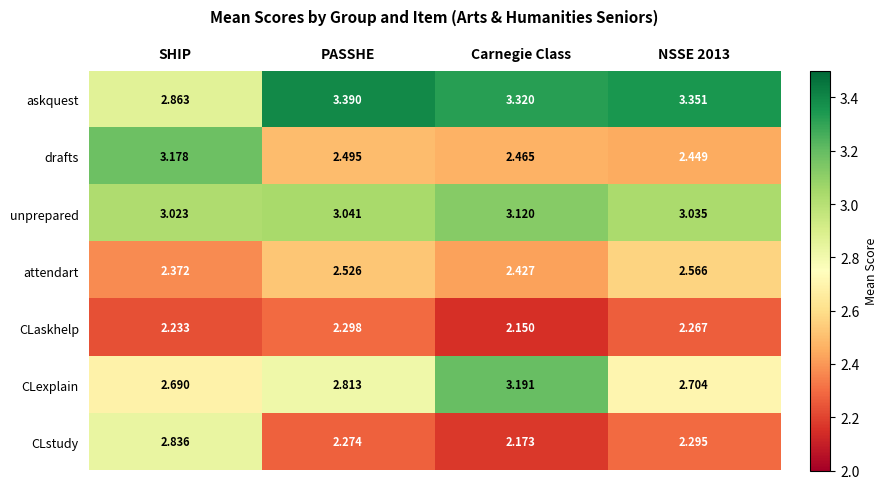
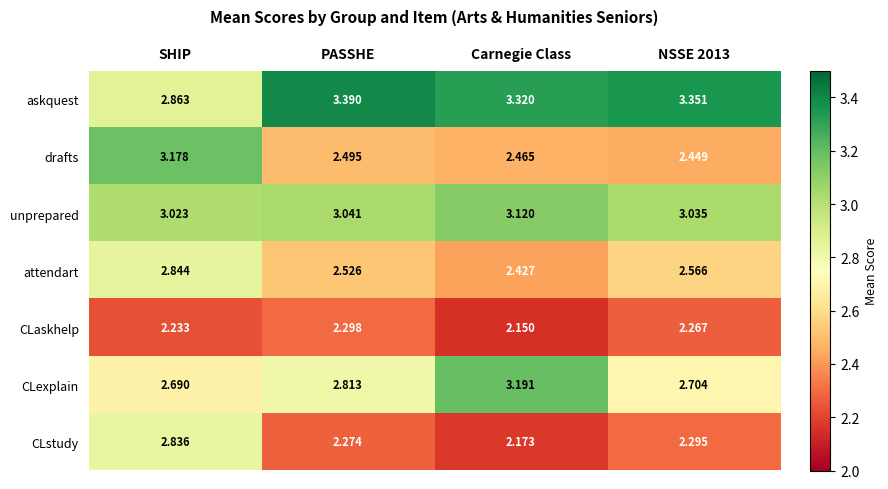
  {
    "askquest": {
      "SHIP": 2.863,
      "PASSHE": 3.390,
      "Carnegie Class": 3.320,
      "NSSE 2013": 3.351
    },
    "drafts": {
      "SHIP": 3.178,
      "PASSHE": 2.495,
      "Carnegie Class": 2.465,
      "NSSE 2013": 2.449
    },
    "unprepared": {
      "SHIP": 3.023,
      "PASSHE": 3.041,
      "Carnegie Class": 3.120,
      "NSSE 2013": 3.035
    },
    "attendart": {
-     "SHIP": 2.372,
+     "SHIP": 2.844,
      "PASSHE": 2.526,
      "Carnegie Class": 2.427,
      "NSSE 2013": 2.566
    },
    "CLaskhelp": {
      "SHIP": 2.233,
      "PASSHE": 2.298,
      "Carnegie Class": 2.150,
      "NSSE 2013": 2.267
    },
    "CLexplain": {
      "SHIP": 2.690,
      "PASSHE": 2.813,
      "Carnegie Class": 3.191,
      "NSSE 2013": 2.704
    },
    "CLstudy": {
      "SHIP": 2.836,
      "PASSHE": 2.274,
      "Carnegie Class": 2.173,
      "NSSE 2013": 2.295
    }
  }
